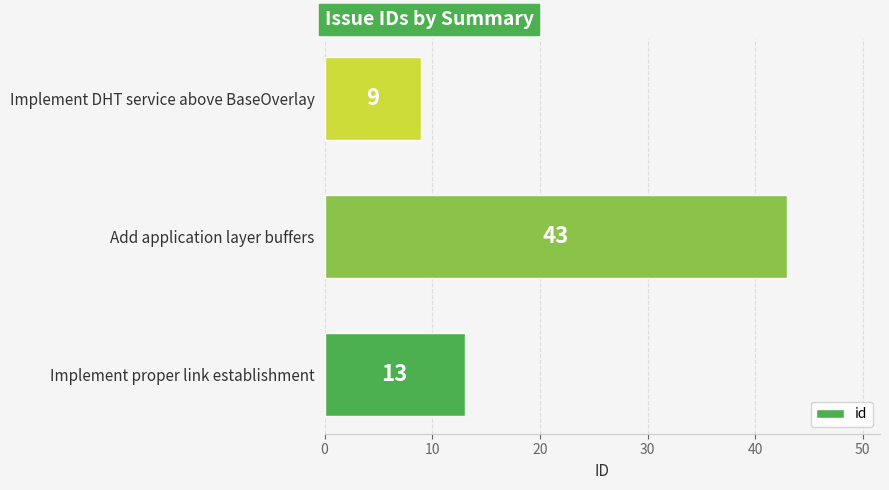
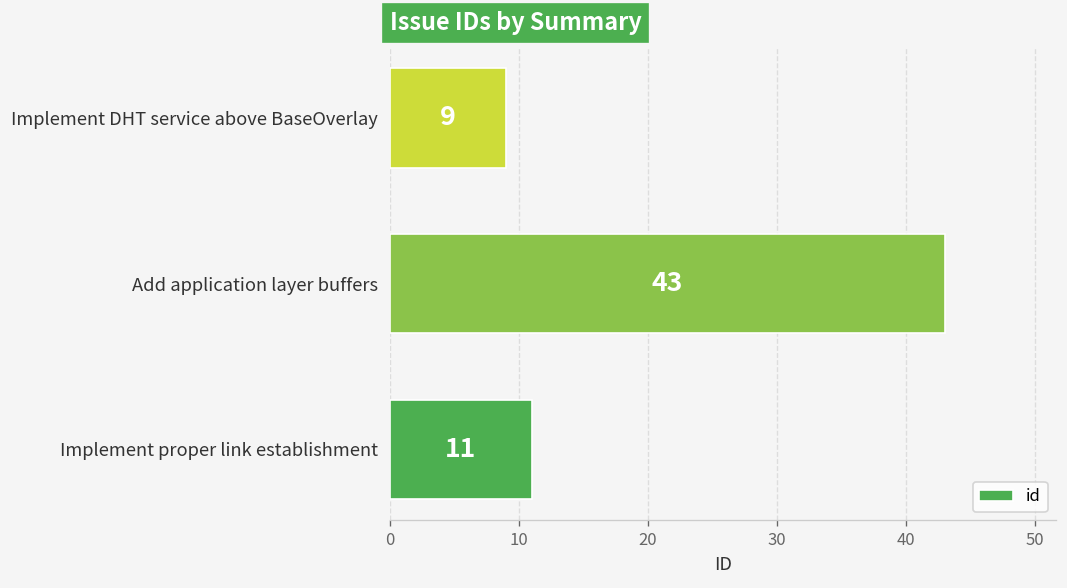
  {
    "Implement DHT service above BaseOverlay": 9,
    "Add application layer buffers": 43,
-   "Implement proper link establishment": 13
+   "Implement proper link establishment": 11
  }
